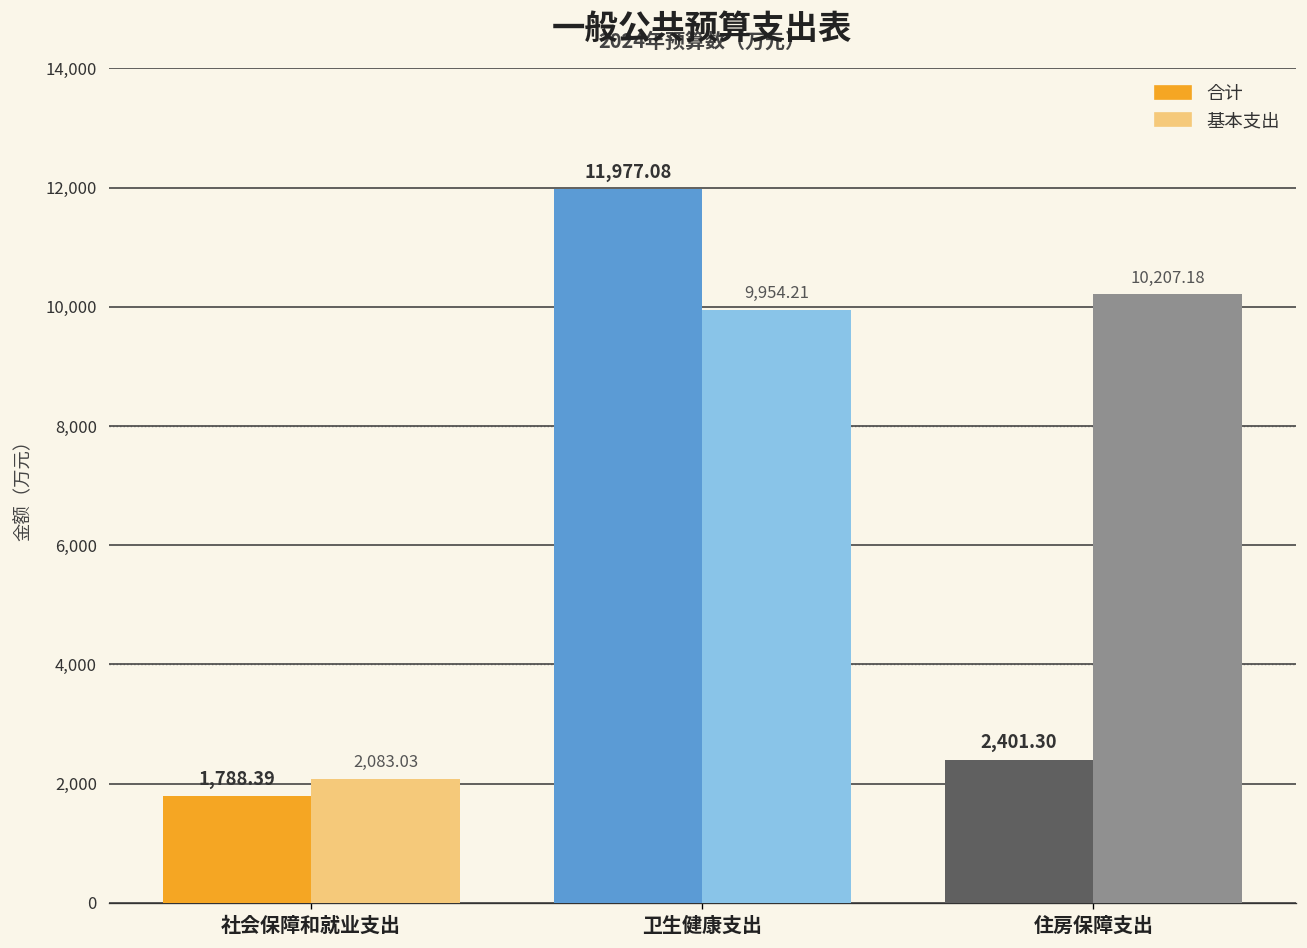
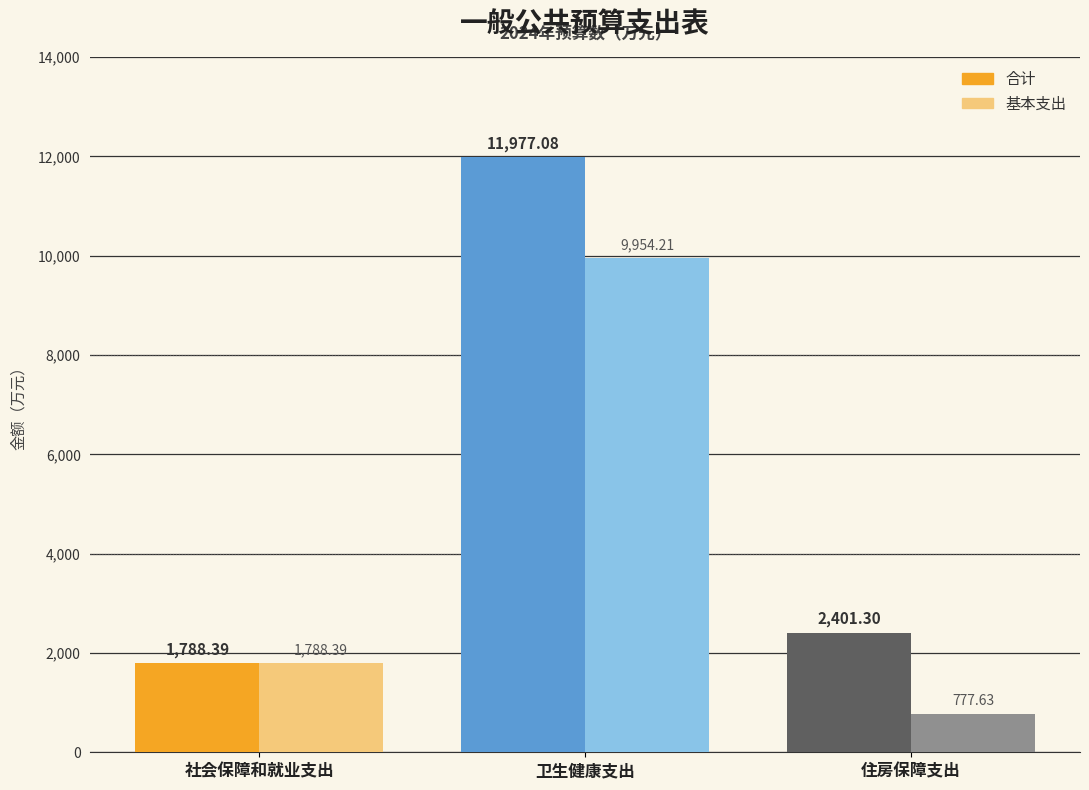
  {
    "合计": {
      "社会保障和就业支出": "1,788.39",
      "卫生健康支出": "11,977.08",
      "住房保障支出": "2,401.30"
    },
    "基本支出": {
-     "社会保障和就业支出": "2,083.03",
+     "社会保障和就业支出": "1,788.39",
      "卫生健康支出": "9,954.21",
-     "住房保障支出": "10,207.18"
+     "住房保障支出": "777.63"
    }
  }
